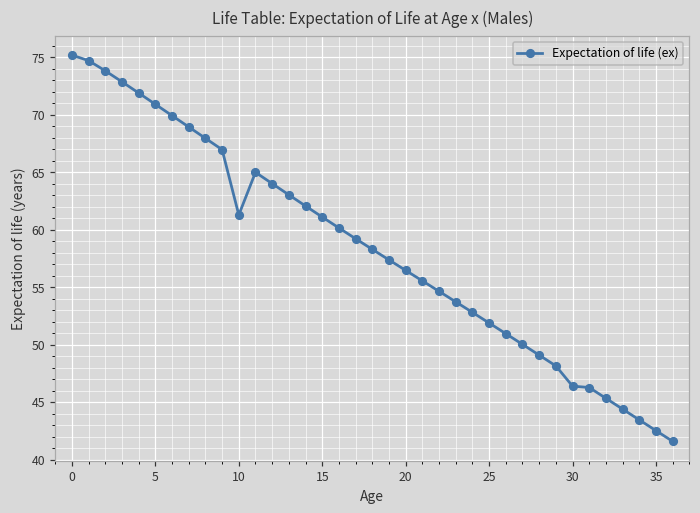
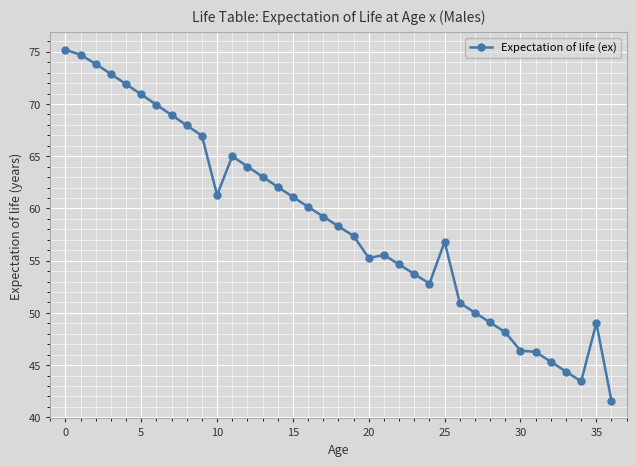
  {
    "0": 75.2,
    "5": 70.9,
    "10": 61.3,
    "15": 61.1,
-   "20": 56.5,
-   "25": 51.9,
+   "20": 55.3,
+   "25": 56.8,
    "30": 46.4,
-   "35": 42.5
+   "35": 49.0
  }
